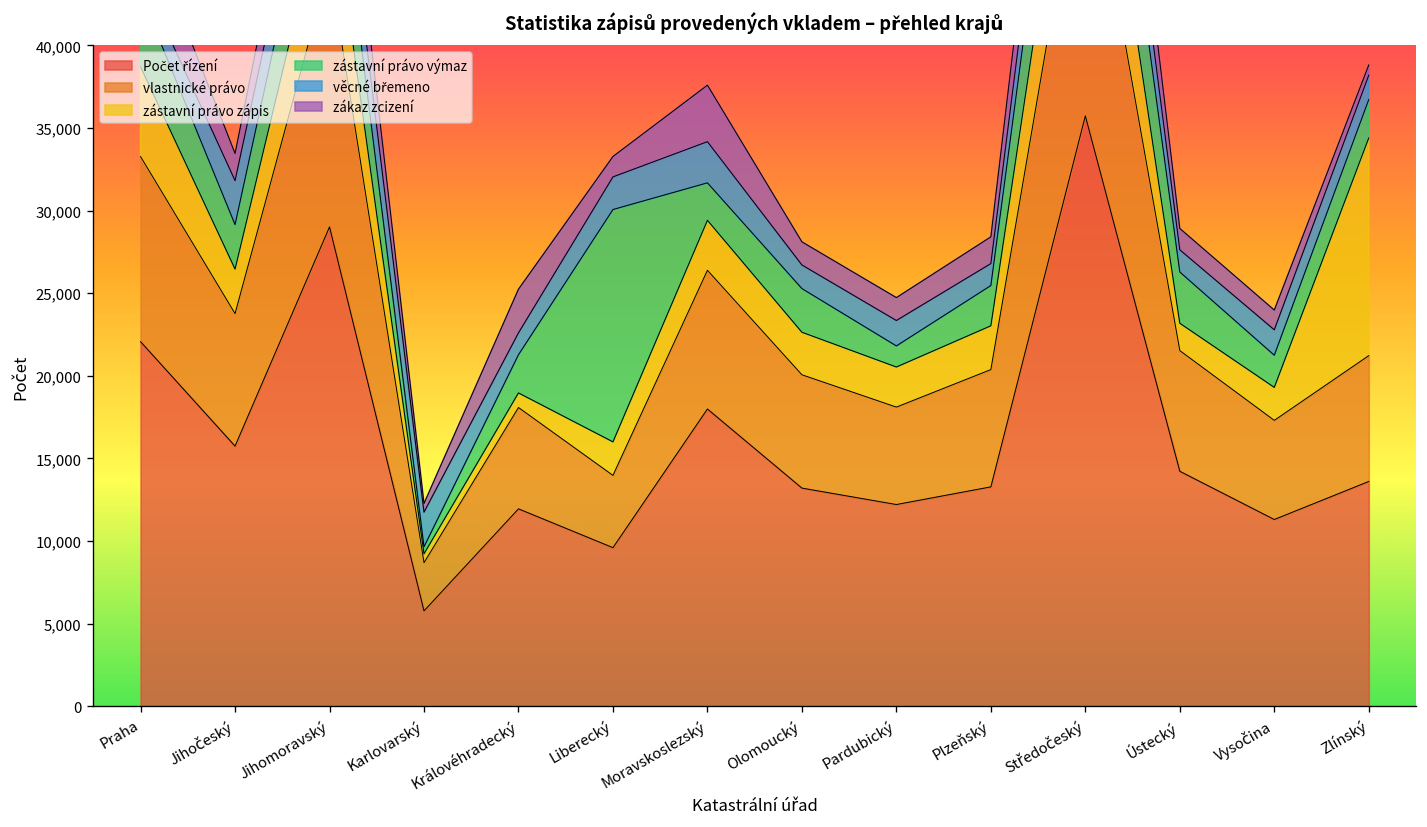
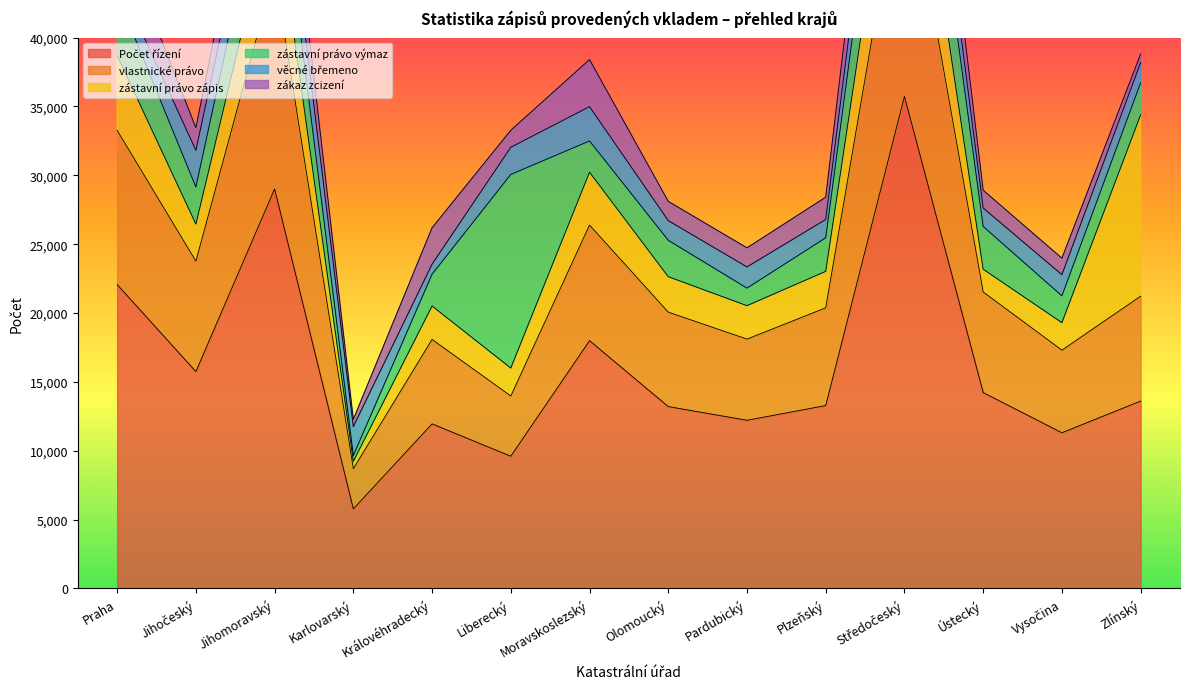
  {
    "zástavní právo zápis": {
      "Jihočeský": "2,700",
      "Karlovarský": "500",
-     "Královéhradecký": "900",
+     "Královéhradecký": "2,400",
      "Liberecký": "2,000",
-     "Moravskoslezský": "3,000",
+     "Moravskoslezský": "3,800",
      "Olomoucký": "2,600",
      "Pardubický": "2,400",
      "Plzeňský": "2,700",
      "Ústecký": "1,700",
      "Vysočina": "2,000",
      "Zlínský": "13,200"
    },
    "zástavní právo výmaz": {
      "Jihočeský": "2,700",
      "Karlovarský": "400",
      "Královéhradecký": "2,300",
      "Liberecký": "14,100",
      "Moravskoslezský": "2,300",
      "Olomoucký": "2,600",
      "Pardubický": "1,300",
      "Plzeňský": "2,400",
      "Ústecký": "3,100",
      "Vysočina": "1,900",
      "Zlínský": "2,300"
    },
    "věcné břemeno": {
      "Jihočeský": "2,700",
      "Karlovarský": "2,100",
-     "Královéhradecký": "1,300",
+     "Královéhradecký": "700",
      "Liberecký": "2,000",
      "Moravskoslezský": "2,500",
      "Olomoucký": "1,400",
      "Pardubický": "1,500",
      "Plzeňský": "1,300",
      "Ústecký": "1,300",
      "Vysočina": "1,500",
      "Zlínský": "1,500"
    },
    "zákaz zcizení": {
      "Jihočeský": "1,600",
      "Karlovarský": "500",
      "Královéhradecký": "2,600",
      "Liberecký": "1,200",
      "Moravskoslezský": "3,400",
      "Olomoucký": "1,400",
      "Pardubický": "1,400",
      "Plzeňský": "1,600",
      "Ústecký": "1,300",
      "Vysočina": "1,200",
      "Zlínský": "600"
    }
  }
